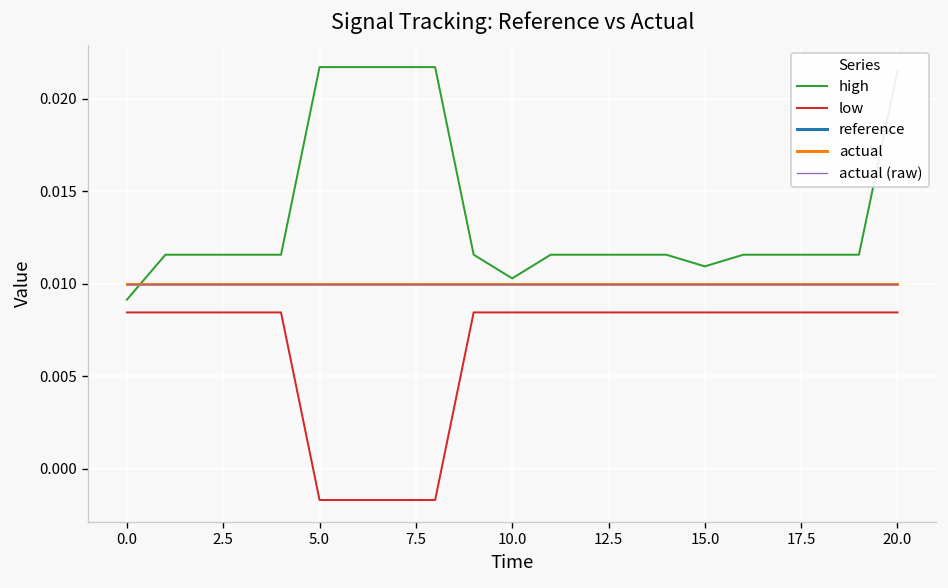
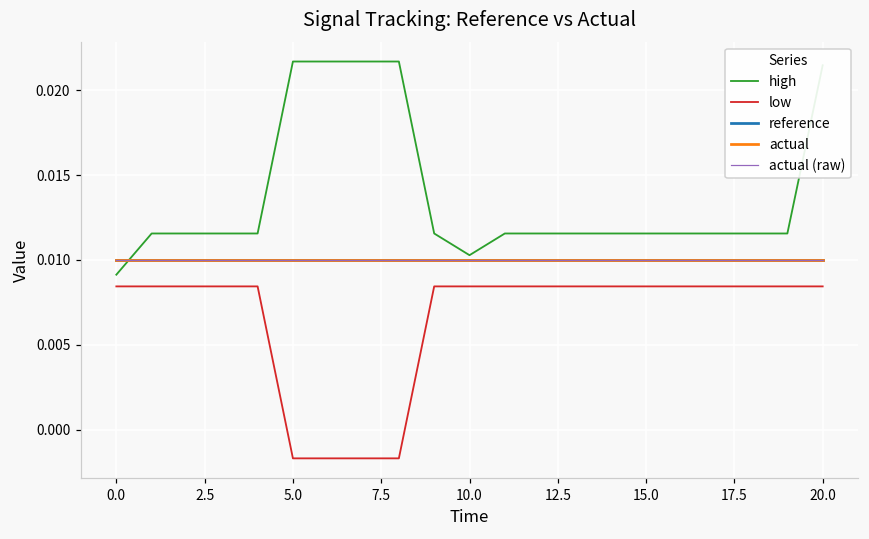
  {
    "high": {
      "0.0": 0.0091,
      "5.0": 0.0217,
      "10.0": 0.0103,
-     "15.0": 0.0109
+     "15.0": 0.0116
    },
    "low": {
      "0.0": 0.0084,
      "5.0": -0.0017,
      "10.0": 0.0084,
      "15.0": 0.0084,
      "20.0": 0.0084
    },
    "actual (raw)": {
      "0.0": 0.0100,
      "5.0": 0.0100,
      "10.0": 0.0100,
      "15.0": 0.0100,
      "20.0": 0.0100
    }
  }
